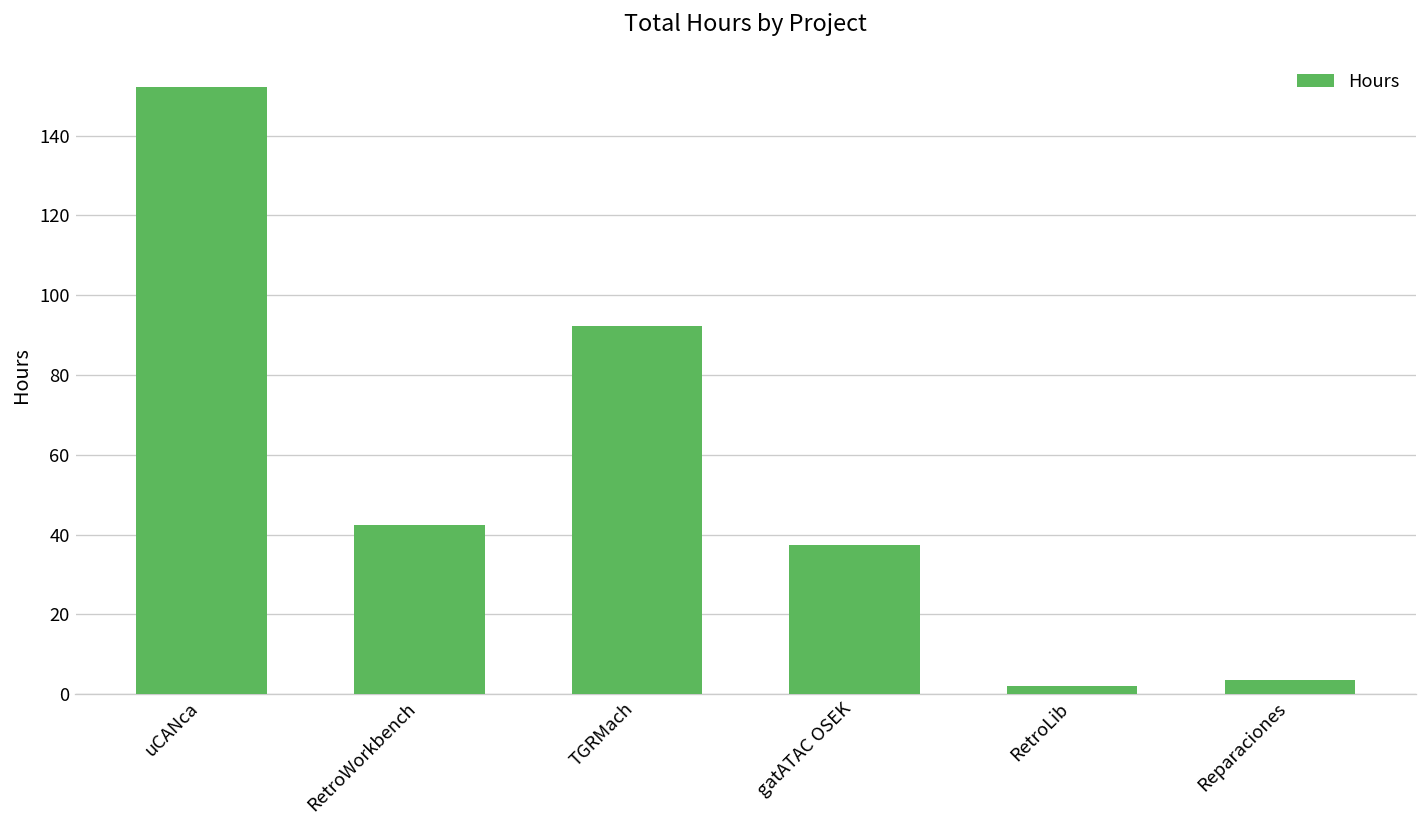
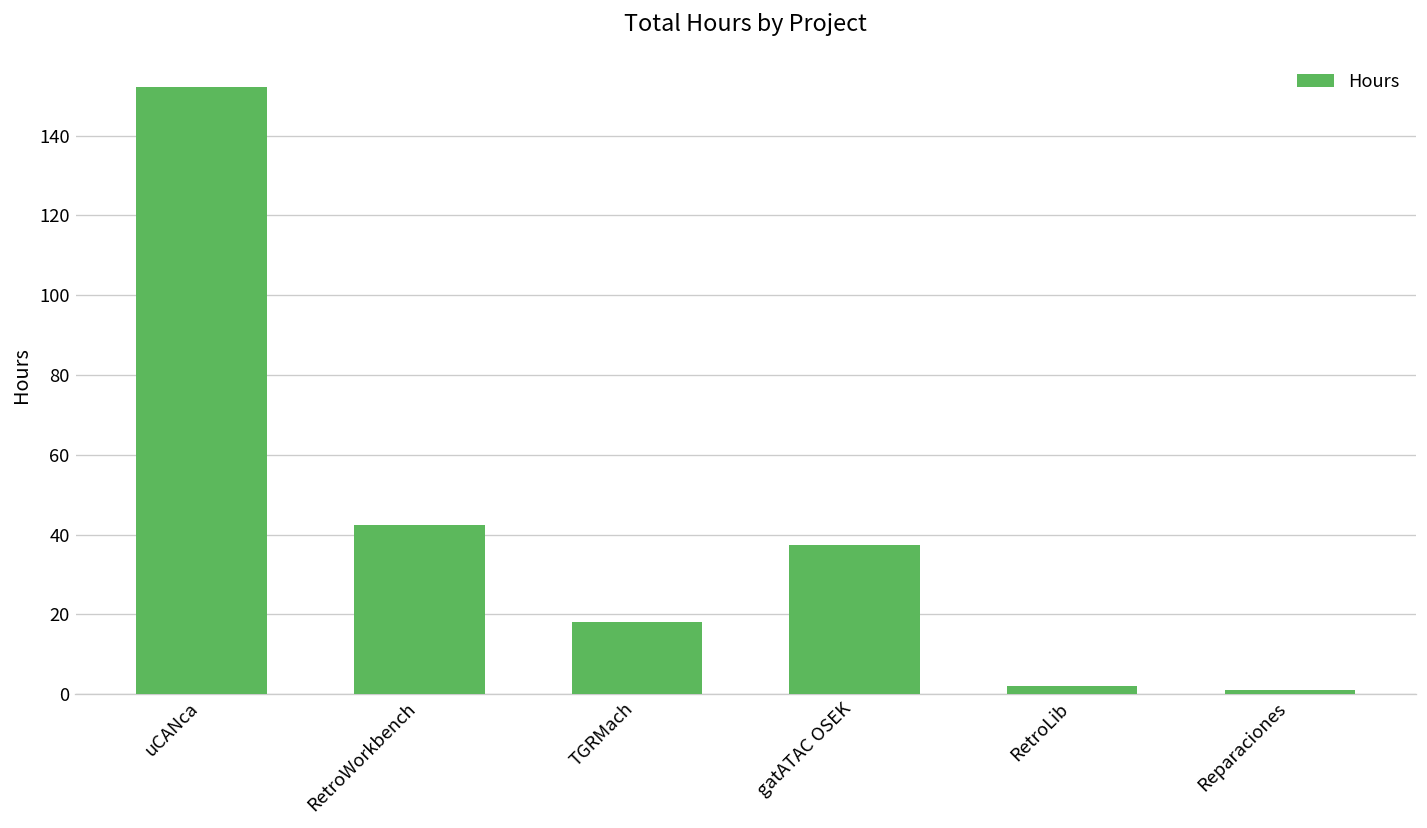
  {
    "uCANca": 152,
    "RetroWorkbench": 42,
-   "TGRMach": 92,
+   "TGRMach": 18,
    "gatATAC OSEK": 38,
    "RetroLib": 2,
-   "Reparaciones": 4
+   "Reparaciones": 1
  }
